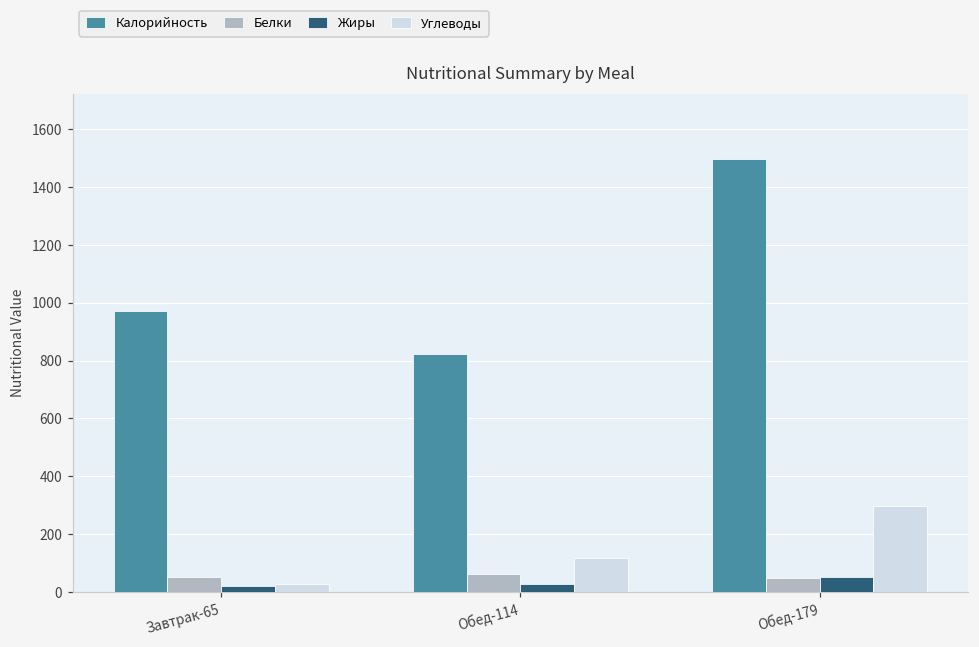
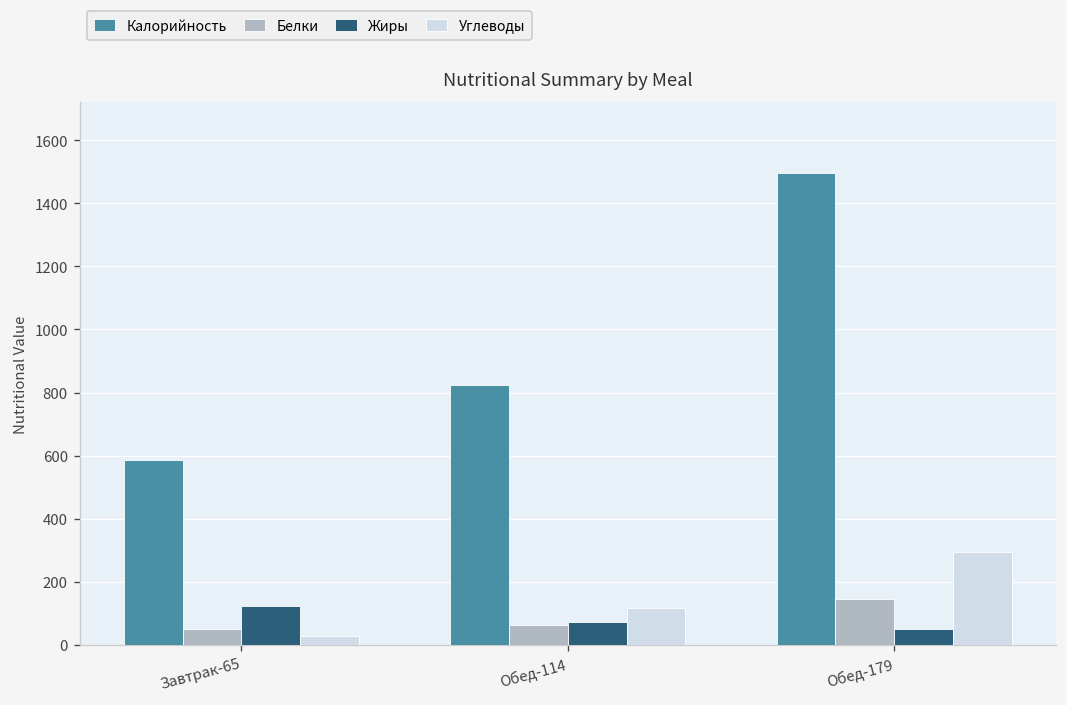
  {
    "Калорийность": {
-     "Завтрак-65": 970,
+     "Завтрак-65": 590,
      "Обед-114": 820,
      "Обед-179": 1500
    },
    "Белки": {
      "Завтрак-65": 50,
      "Обед-114": 60,
-     "Обед-179": 50
+     "Обед-179": 150
    },
    "Жиры": {
-     "Завтрак-65": 20,
-     "Обед-114": 30,
+     "Завтрак-65": 120,
+     "Обед-114": 70,
      "Обед-179": 50
    },
    "Углеводы": {
      "Завтрак-65": 30,
      "Обед-114": 120,
      "Обед-179": 300
    }
  }
